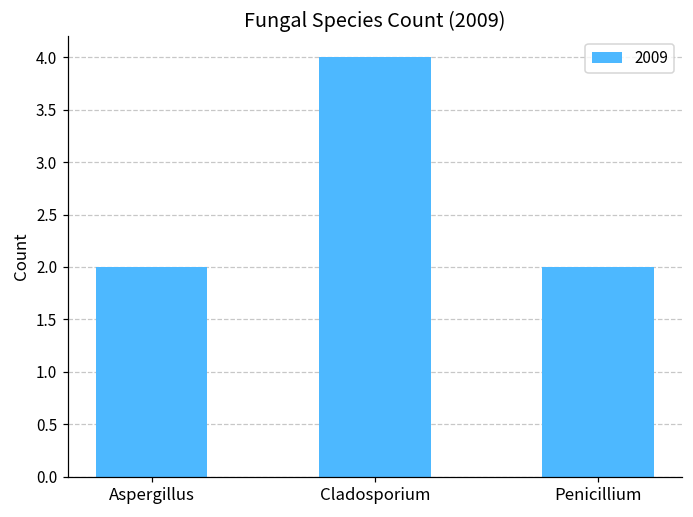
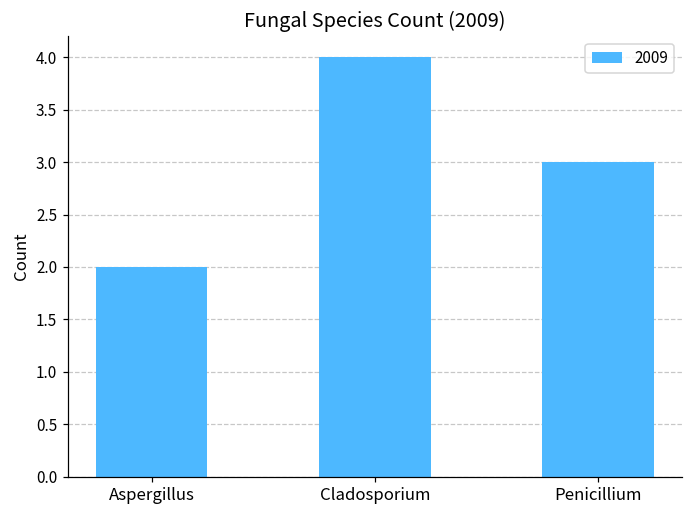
  {
    "Aspergillus": 2,
    "Cladosporium": 4,
-   "Penicillium": 2
+   "Penicillium": 3
  }
